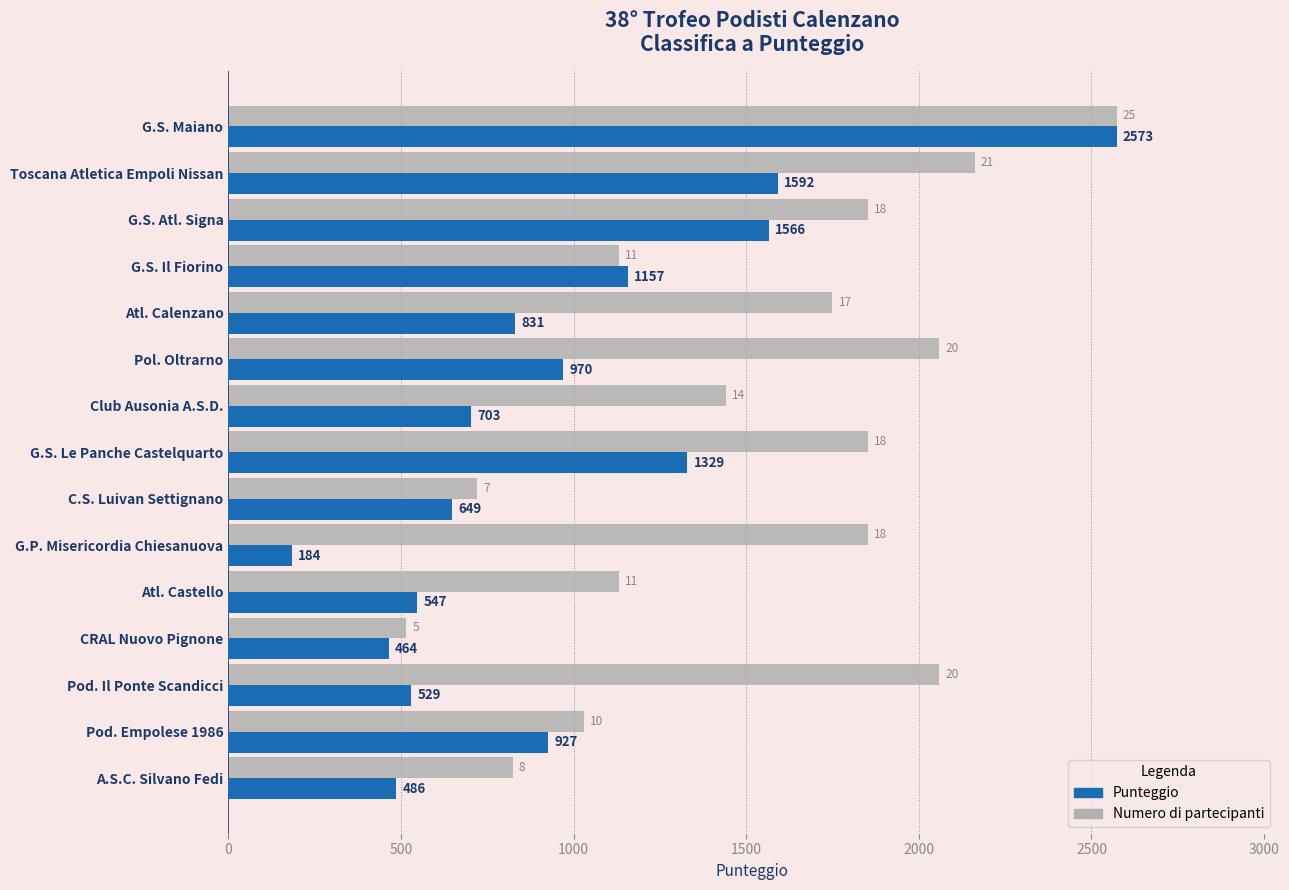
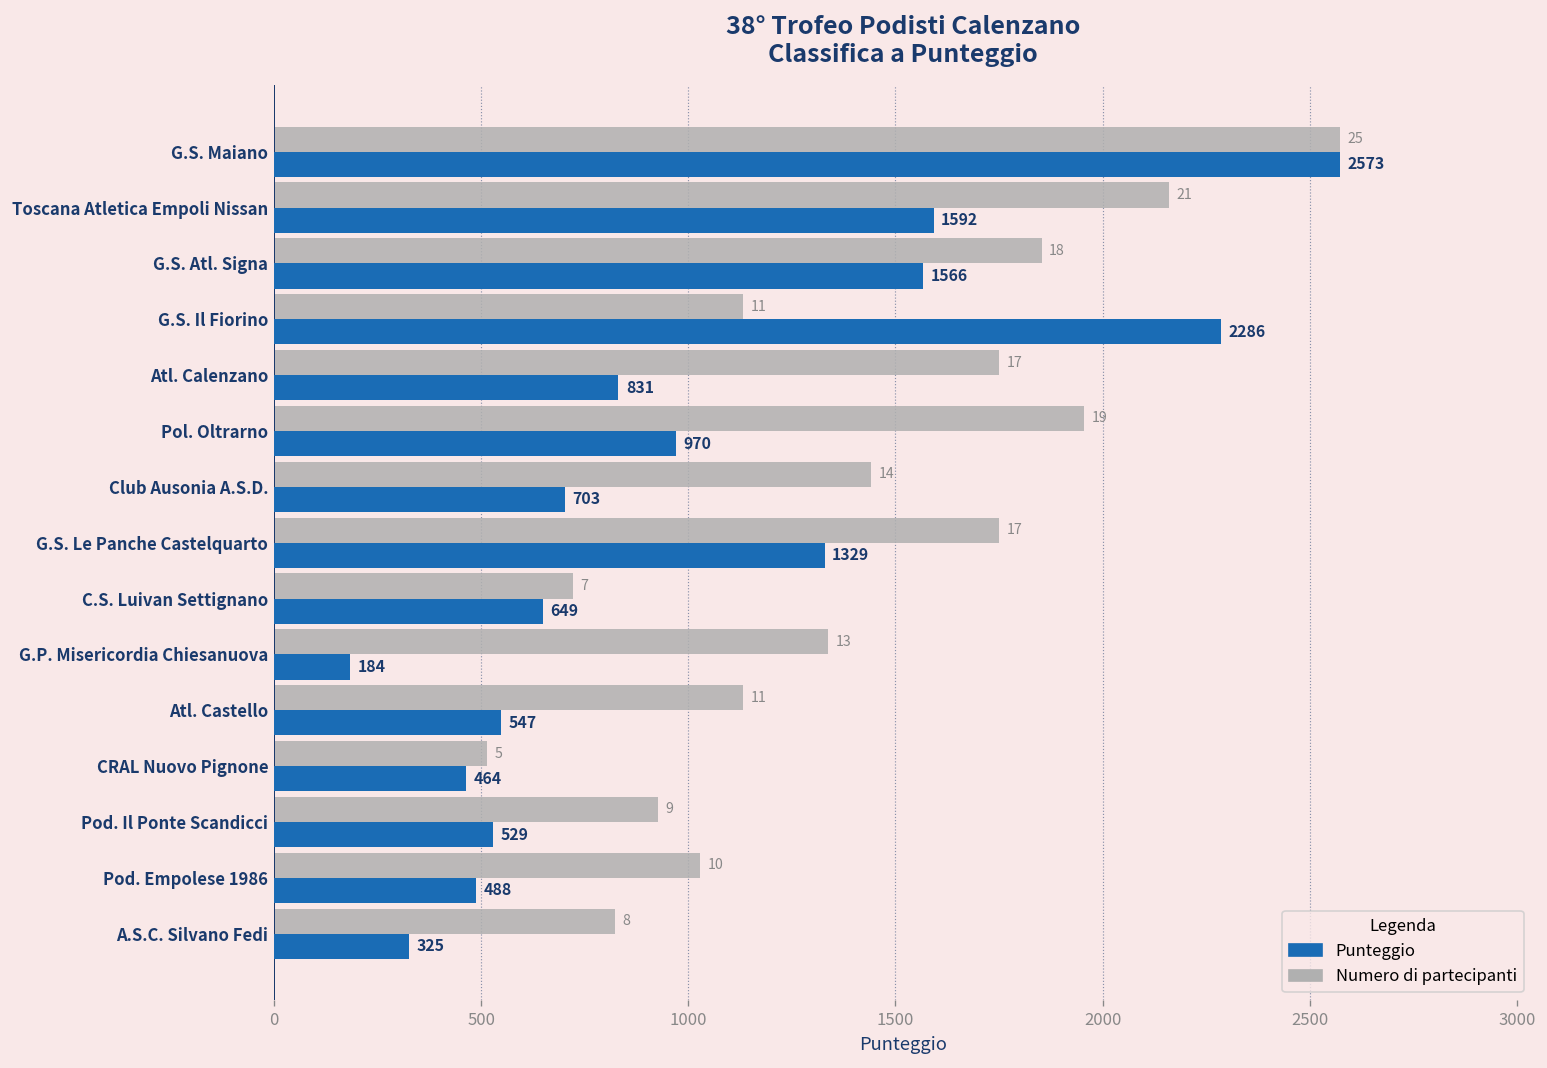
  {
    "Punteggio": {
      "G.S. Maiano": 2573,
      "Toscana Atletica Empoli Nissan": 1592,
      "G.S. Atl. Signa": 1566,
-     "G.S. Il Fiorino": 1157,
+     "G.S. Il Fiorino": 2286,
      "Atl. Calenzano": 831,
      "Pol. Oltrarno": 970,
      "Club Ausonia A.S.D.": 703,
      "G.S. Le Panche Castelquarto": 1329,
      "C.S. Luivan Settignano": 649,
      "G.P. Misericordia Chiesanuova": 184,
      "Atl. Castello": 547,
      "CRAL Nuovo Pignone": 464,
      "Pod. Il Ponte Scandicci": 529,
-     "Pod. Empolese 1986": 927,
-     "A.S.C. Silvano Fedi": 486
+     "Pod. Empolese 1986": 488,
+     "A.S.C. Silvano Fedi": 325
    },
    "Numero di partecipanti": {
-     "Pol. Oltrarno": 20,
-     "G.S. Le Panche Castelquarto": 18,
-     "G.P. Misericordia Chiesanuova": 18,
-     "Pod. Il Ponte Scandicci": 20
+     "Pol. Oltrarno": 19,
+     "G.S. Le Panche Castelquarto": 17,
+     "G.P. Misericordia Chiesanuova": 13,
+     "Pod. Il Ponte Scandicci": 9
    }
  }
